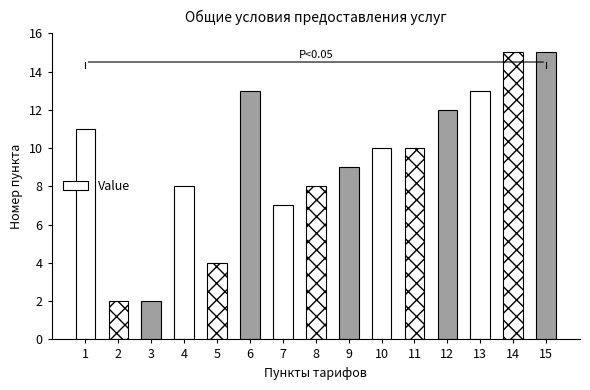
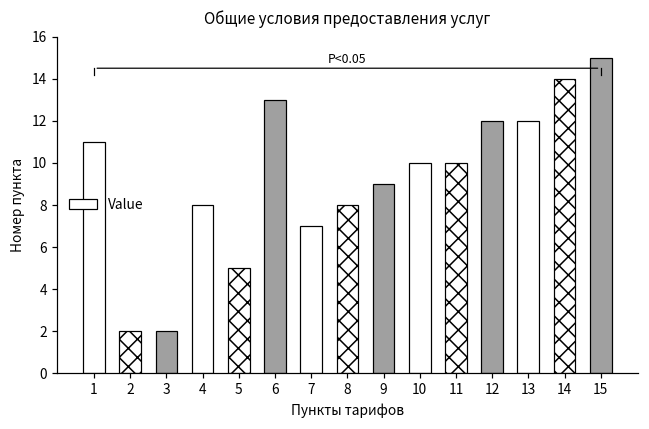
  {
    "Value": {
      "1": 11,
      "2": 2,
      "3": 2,
      "4": 8,
-     "5": 4,
+     "5": 5,
      "6": 13,
      "7": 7,
      "8": 8,
      "9": 9,
      "10": 10,
      "11": 10,
      "12": 12,
-     "13": 13,
-     "14": 15,
+     "13": 12,
+     "14": 14,
      "15": 15
    }
  }
